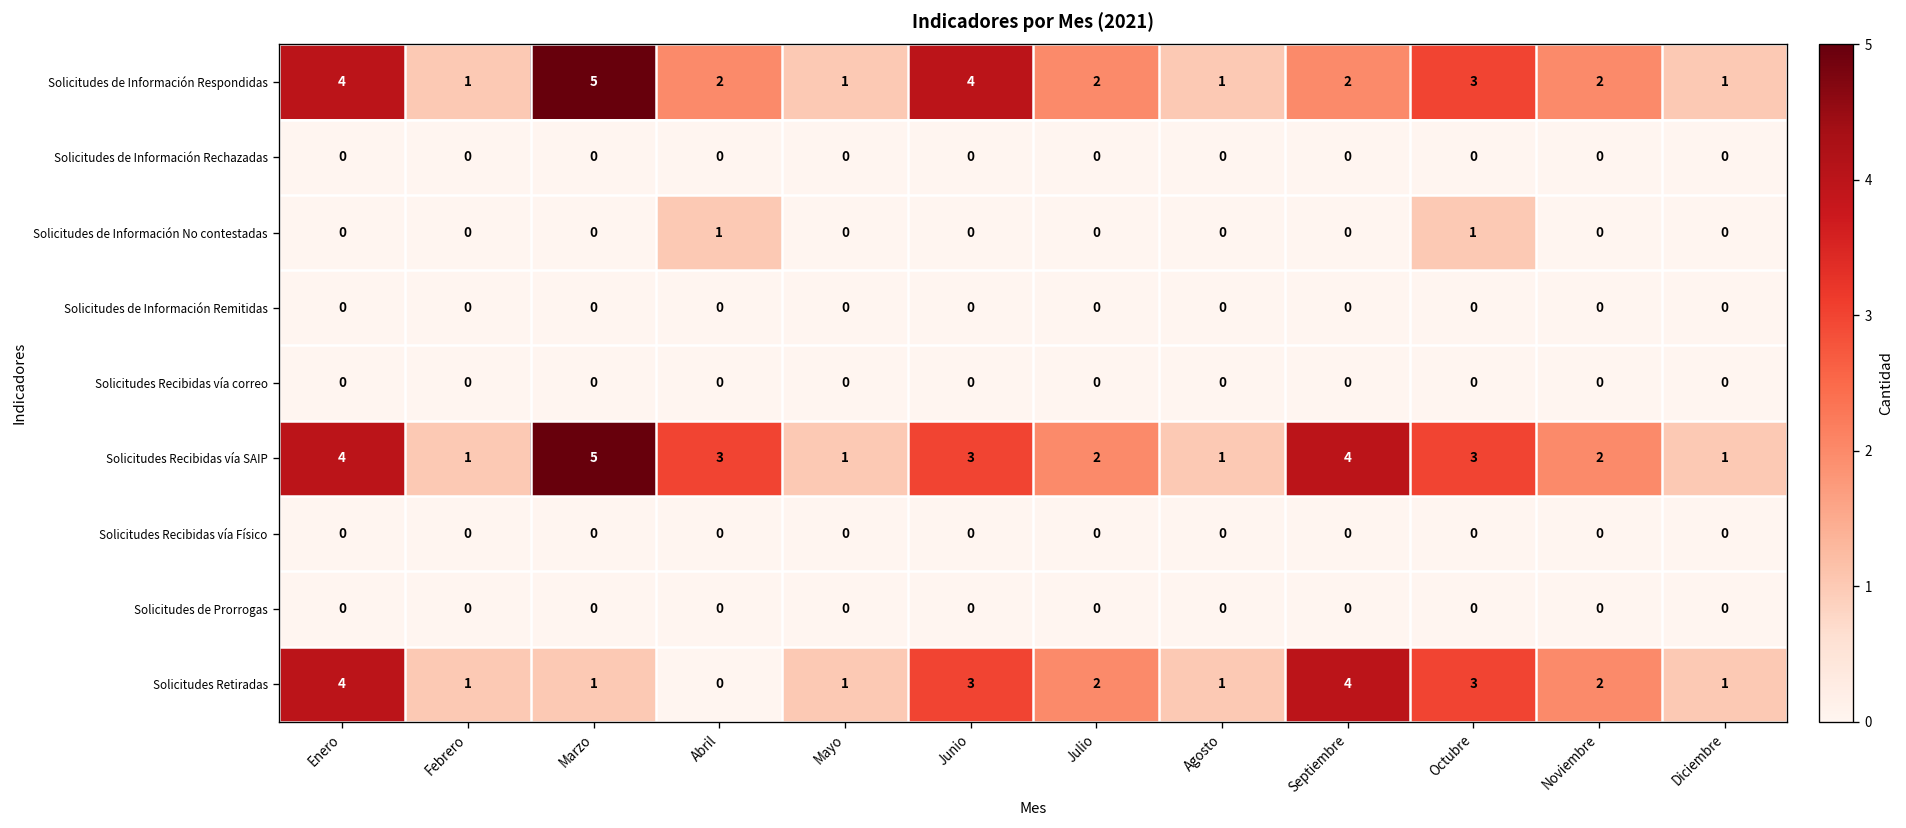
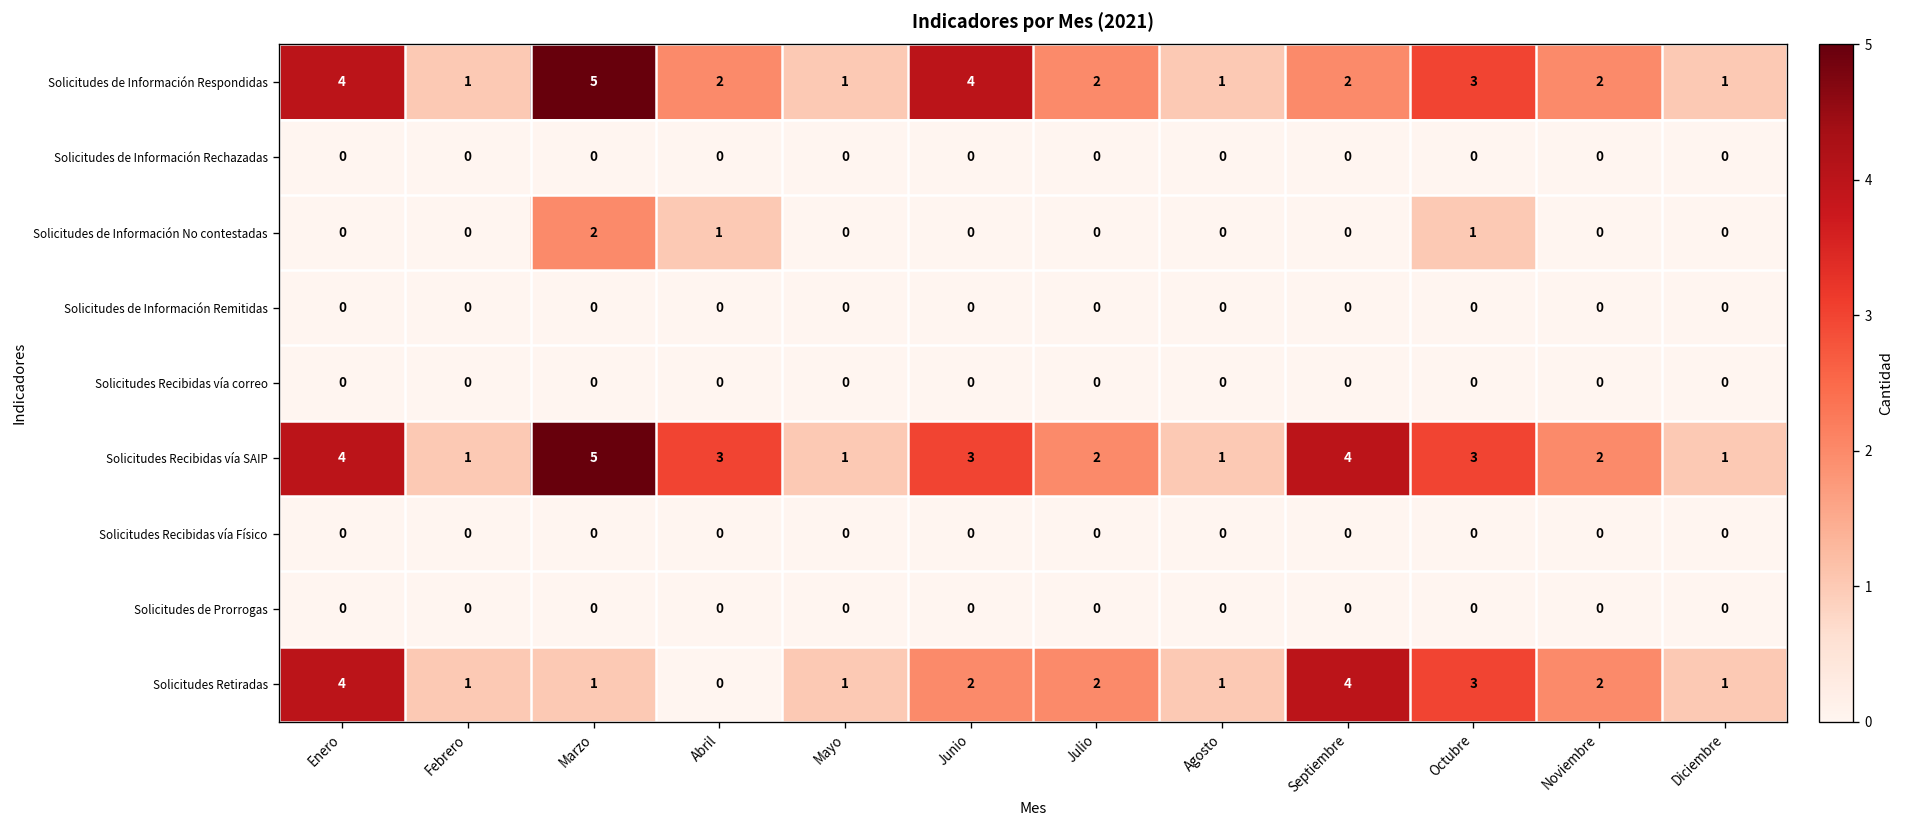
  {
    "Solicitudes de Información Respondidas": {
      "Enero": 4,
      "Febrero": 1,
      "Marzo": 5,
      "Abril": 2,
      "Mayo": 1,
      "Junio": 4,
      "Julio": 2,
      "Agosto": 1,
      "Septiembre": 2,
      "Octubre": 3,
      "Noviembre": 2,
      "Diciembre": 1
    },
    "Solicitudes de Información Rechazadas": {
      "Enero": 0,
      "Febrero": 0,
      "Marzo": 0,
      "Abril": 0,
      "Mayo": 0,
      "Junio": 0,
      "Julio": 0,
      "Agosto": 0,
      "Septiembre": 0,
      "Octubre": 0,
      "Noviembre": 0,
      "Diciembre": 0
    },
    "Solicitudes de Información No contestadas": {
      "Enero": 0,
      "Febrero": 0,
-     "Marzo": 0,
+     "Marzo": 2,
      "Abril": 1,
      "Mayo": 0,
      "Junio": 0,
      "Julio": 0,
      "Agosto": 0,
      "Septiembre": 0,
      "Octubre": 1,
      "Noviembre": 0,
      "Diciembre": 0
    },
    "Solicitudes de Información Remitidas": {
      "Enero": 0,
      "Febrero": 0,
      "Marzo": 0,
      "Abril": 0,
      "Mayo": 0,
      "Junio": 0,
      "Julio": 0,
      "Agosto": 0,
      "Septiembre": 0,
      "Octubre": 0,
      "Noviembre": 0,
      "Diciembre": 0
    },
    "Solicitudes Recibidas vía correo": {
      "Enero": 0,
      "Febrero": 0,
      "Marzo": 0,
      "Abril": 0,
      "Mayo": 0,
      "Junio": 0,
      "Julio": 0,
      "Agosto": 0,
      "Septiembre": 0,
      "Octubre": 0,
      "Noviembre": 0,
      "Diciembre": 0
    },
    "Solicitudes Recibidas vía SAIP": {
      "Enero": 4,
      "Febrero": 1,
      "Marzo": 5,
      "Abril": 3,
      "Mayo": 1,
      "Junio": 3,
      "Julio": 2,
      "Agosto": 1,
      "Septiembre": 4,
      "Octubre": 3,
      "Noviembre": 2,
      "Diciembre": 1
    },
    "Solicitudes Recibidas vía Físico": {
      "Enero": 0,
      "Febrero": 0,
      "Marzo": 0,
      "Abril": 0,
      "Mayo": 0,
      "Junio": 0,
      "Julio": 0,
      "Agosto": 0,
      "Septiembre": 0,
      "Octubre": 0,
      "Noviembre": 0,
      "Diciembre": 0
    },
    "Solicitudes de Prorrogas": {
      "Enero": 0,
      "Febrero": 0,
      "Marzo": 0,
      "Abril": 0,
      "Mayo": 0,
      "Junio": 0,
      "Julio": 0,
      "Agosto": 0,
      "Septiembre": 0,
      "Octubre": 0,
      "Noviembre": 0,
      "Diciembre": 0
    },
    "Solicitudes Retiradas": {
      "Enero": 4,
      "Febrero": 1,
      "Marzo": 1,
      "Abril": 0,
      "Mayo": 1,
-     "Junio": 3,
+     "Junio": 2,
      "Julio": 2,
      "Agosto": 1,
      "Septiembre": 4,
      "Octubre": 3,
      "Noviembre": 2,
      "Diciembre": 1
    }
  }
